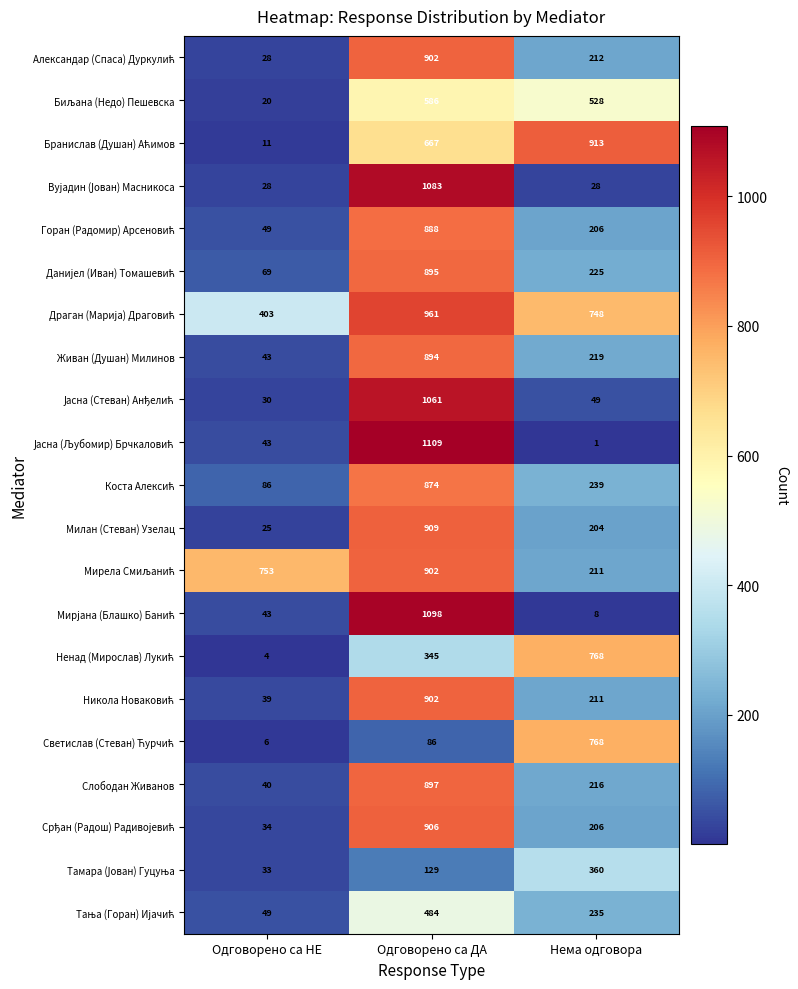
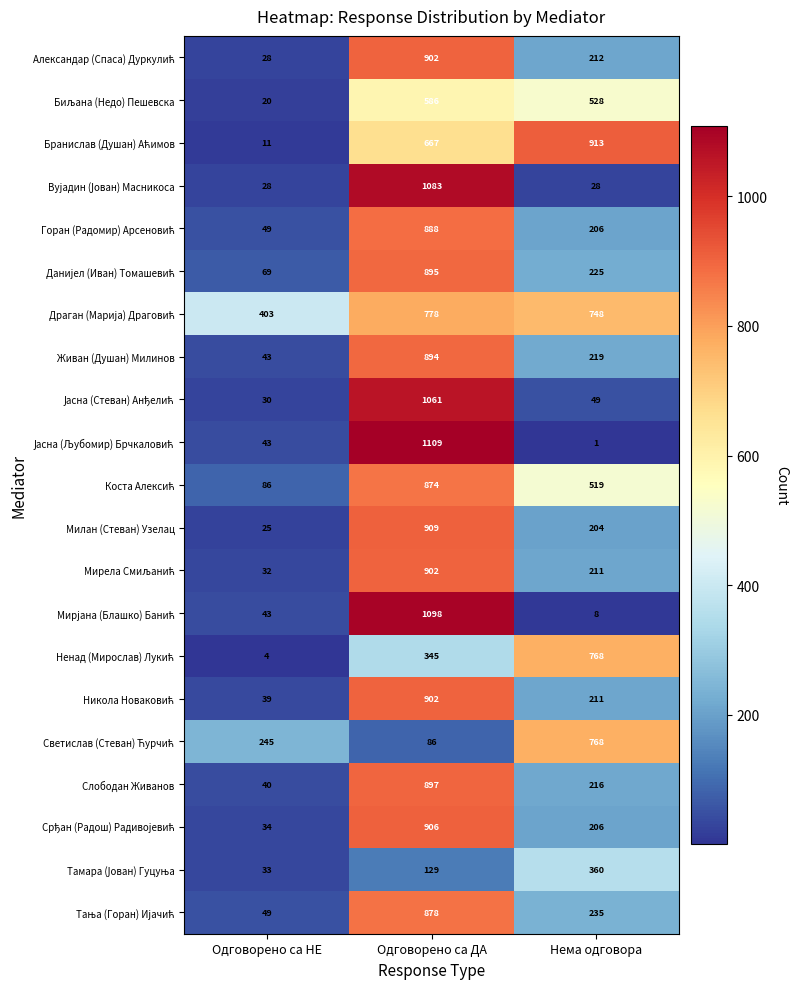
  {
    "Александар (Спаса) Дуркулић": {
      "Одговорено са НЕ": 28,
      "Одговорено са ДА": 902,
      "Нема одговора": 212
    },
    "Биљана (Недо) Пешевска": {
      "Одговорено са НЕ": 20,
      "Одговорено са ДА": 586,
      "Нема одговора": 528
    },
    "Бранислав (Душан) Аћимов": {
      "Одговорено са НЕ": 11,
      "Одговорено са ДА": 667,
      "Нема одговора": 913
    },
    "Вујадин (Јован) Масникоса": {
      "Одговорено са НЕ": 28,
      "Одговорено са ДА": 1083,
      "Нема одговора": 28
    },
    "Горан (Радомир) Арсеновић": {
      "Одговорено са НЕ": 49,
      "Одговорено са ДА": 888,
      "Нема одговора": 206
    },
    "Данијел (Иван) Томашевић": {
      "Одговорено са НЕ": 69,
      "Одговорено са ДА": 895,
      "Нема одговора": 225
    },
    "Драган (Марија) Драговић": {
      "Одговорено са НЕ": 403,
-     "Одговорено са ДА": 961,
+     "Одговорено са ДА": 778,
      "Нема одговора": 748
    },
    "Живан (Душан) Милинов": {
      "Одговорено са НЕ": 43,
      "Одговорено са ДА": 894,
      "Нема одговора": 219
    },
    "Јасна (Стеван) Анђелић": {
      "Одговорено са НЕ": 30,
      "Одговорено са ДА": 1061,
      "Нема одговора": 49
    },
    "Јасна (Љубомир) Брчкаловић": {
      "Одговорено са НЕ": 43,
      "Одговорено са ДА": 1109,
      "Нема одговора": 1
    },
    "Коста Алексић": {
      "Одговорено са НЕ": 86,
      "Одговорено са ДА": 874,
-     "Нема одговора": 239
+     "Нема одговора": 519
    },
    "Милан (Стеван) Узелац": {
      "Одговорено са НЕ": 25,
      "Одговорено са ДА": 909,
      "Нема одговора": 204
    },
    "Мирела Смиљанић": {
-     "Одговорено са НЕ": 753,
+     "Одговорено са НЕ": 32,
      "Одговорено са ДА": 902,
      "Нема одговора": 211
    },
    "Мирјана (Блашко) Банић": {
      "Одговорено са НЕ": 43,
      "Одговорено са ДА": 1098,
      "Нема одговора": 8
    },
    "Ненад (Мирослав) Лукић": {
      "Одговорено са НЕ": 4,
      "Одговорено са ДА": 345,
      "Нема одговора": 768
    },
    "Никола Новаковић": {
      "Одговорено са НЕ": 39,
      "Одговорено са ДА": 902,
      "Нема одговора": 211
    },
    "Светислав (Стеван) Ћурчић": {
-     "Одговорено са НЕ": 6,
+     "Одговорено са НЕ": 245,
      "Одговорено са ДА": 86,
      "Нема одговора": 768
    },
    "Слободан Живанов": {
      "Одговорено са НЕ": 40,
      "Одговорено са ДА": 897,
      "Нема одговора": 216
    },
    "Срђан (Радош) Радивојевић": {
      "Одговорено са НЕ": 34,
      "Одговорено са ДА": 906,
      "Нема одговора": 206
    },
    "Тамара (Јован) Гуцуња": {
      "Одговорено са НЕ": 33,
      "Одговорено са ДА": 129,
      "Нема одговора": 360
    },
    "Тања (Горан) Ијачић": {
      "Одговорено са НЕ": 49,
-     "Одговорено са ДА": 484,
+     "Одговорено са ДА": 878,
      "Нема одговора": 235
    }
  }
